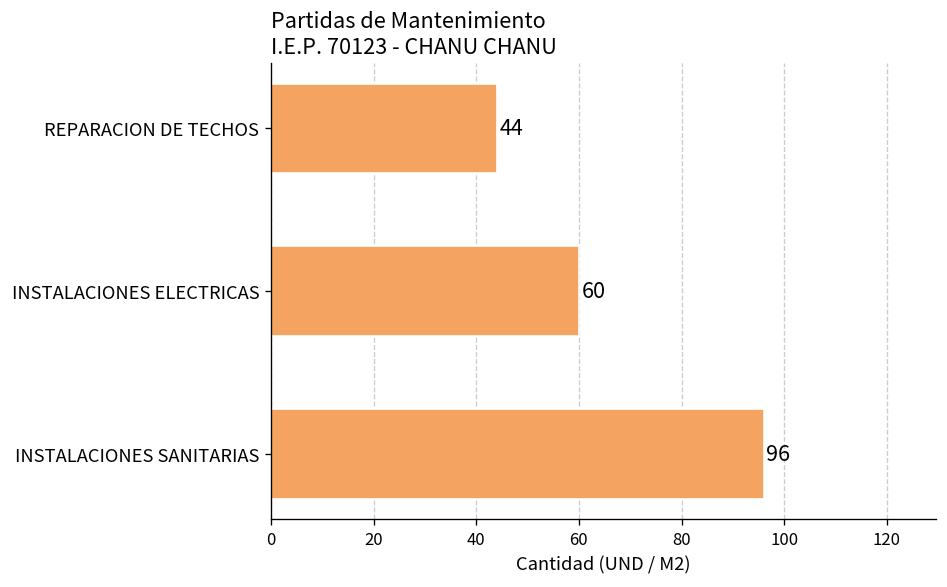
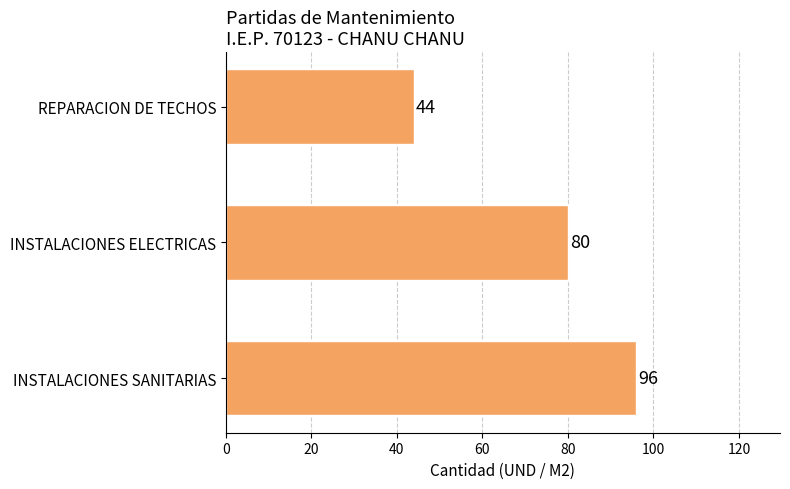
  {
    "REPARACION DE TECHOS": 44,
-   "INSTALACIONES ELECTRICAS": 60,
+   "INSTALACIONES ELECTRICAS": 80,
    "INSTALACIONES SANITARIAS": 96
  }
